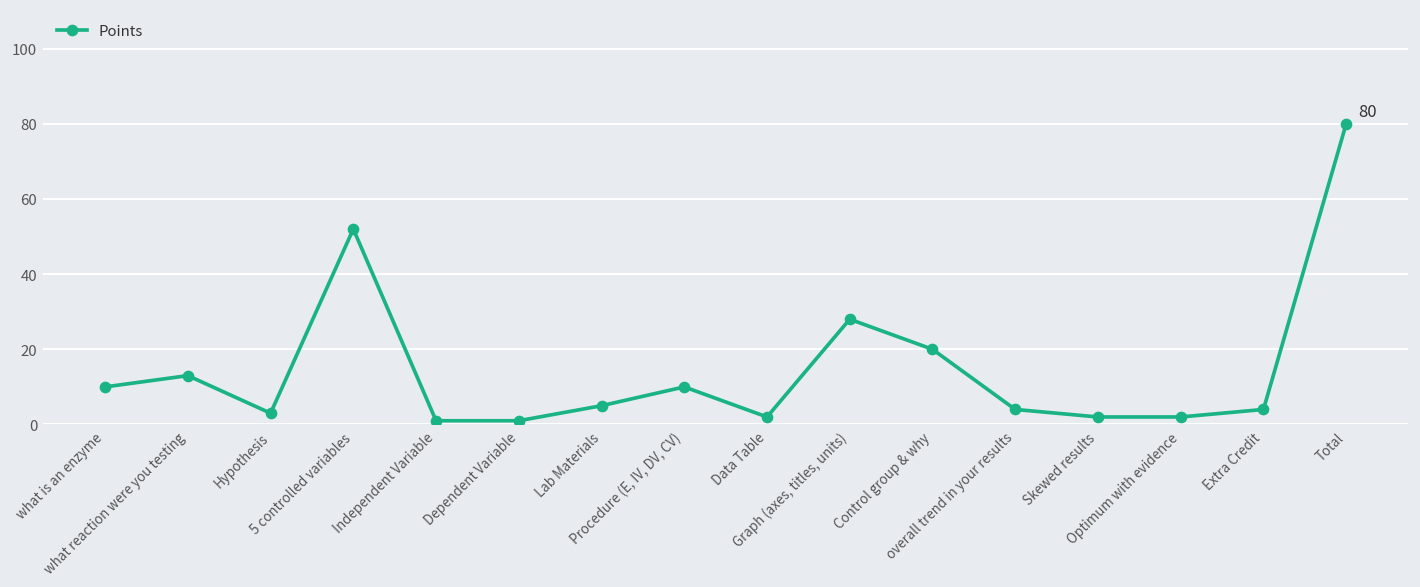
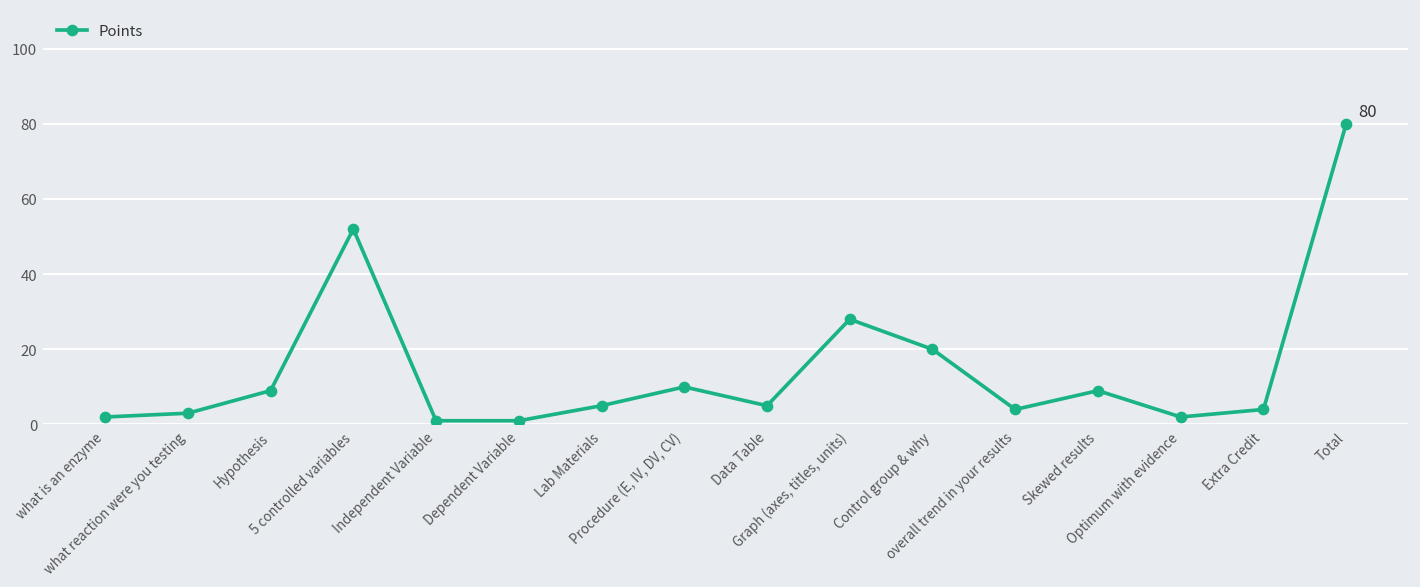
  {
-   "what is an enzyme": 10,
-   "what reaction were you testing": 13,
-   "Hypothesis": 3,
+   "what is an enzyme": 2,
+   "what reaction were you testing": 3,
+   "Hypothesis": 9,
    "5 controlled variables": 52,
    "Independent Variable": 1,
    "Dependent Variable": 1,
    "Lab Materials": 5,
    "Procedure (E, IV, DV, CV)": 10,
-   "Data Table": 2,
+   "Data Table": 5,
    "Graph (axes, titles, units)": 28,
    "Control group & why": 20,
    "overall trend in your results": 4,
-   "Skewed results": 2,
+   "Skewed results": 9,
    "Optimum with evidence": 2,
    "Extra Credit": 4
  }
